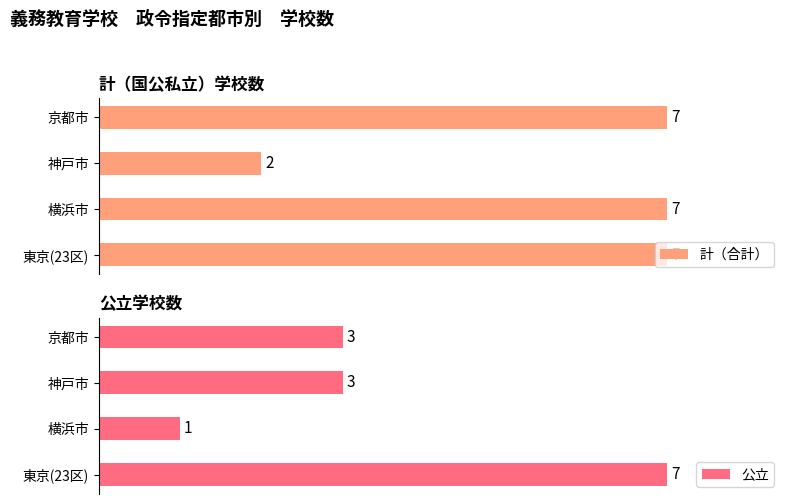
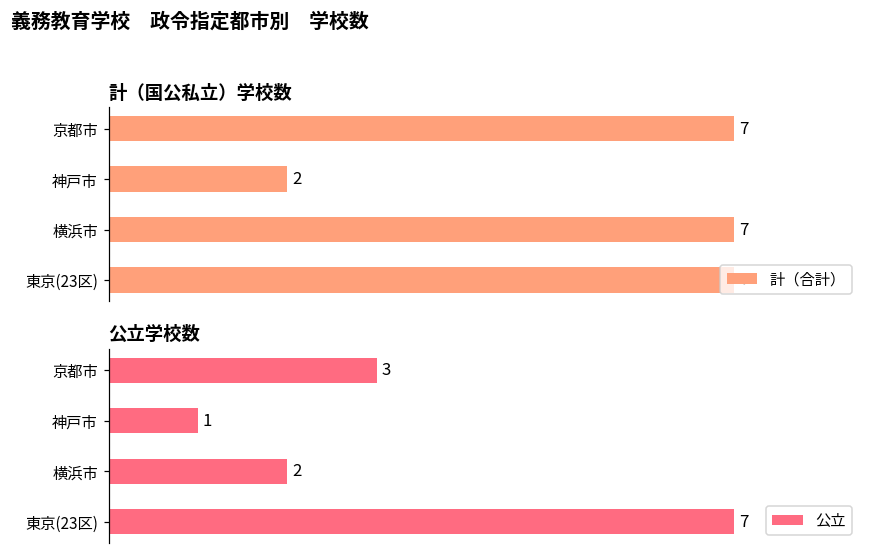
  {
    "計（国公私立）学校数": {
      "京都市": 7,
      "神戸市": 2,
      "横浜市": 7
    },
    "公立学校数": {
      "京都市": 3,
-     "神戸市": 3,
-     "横浜市": 1,
+     "神戸市": 1,
+     "横浜市": 2,
      "東京(23区)": 7
    }
  }
